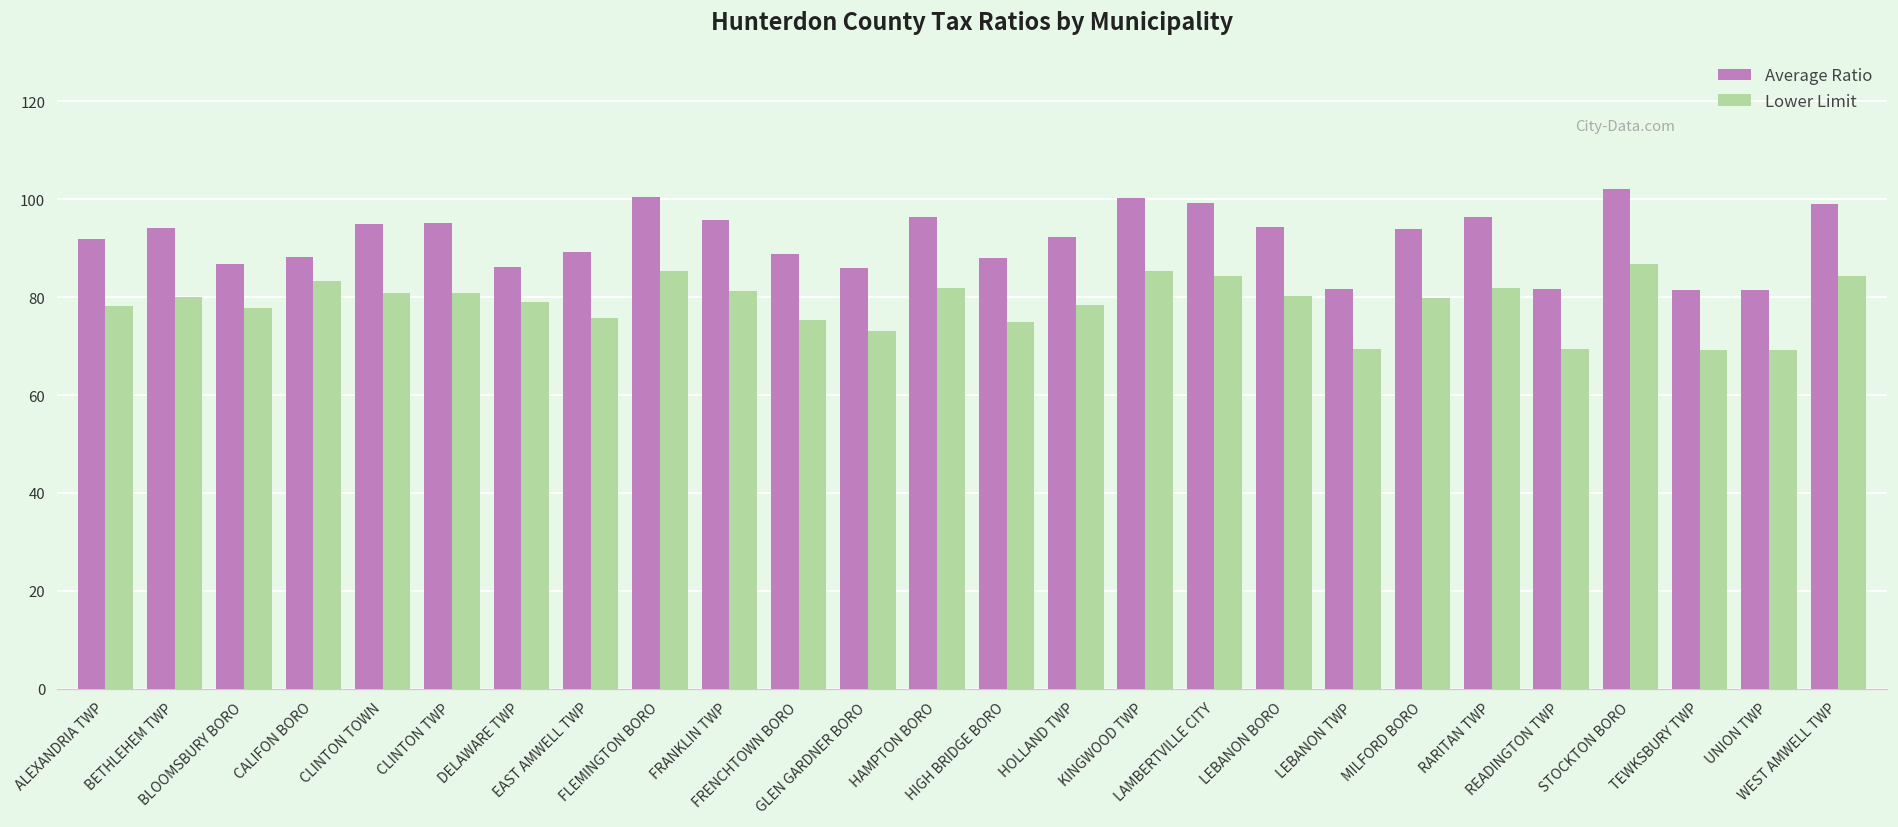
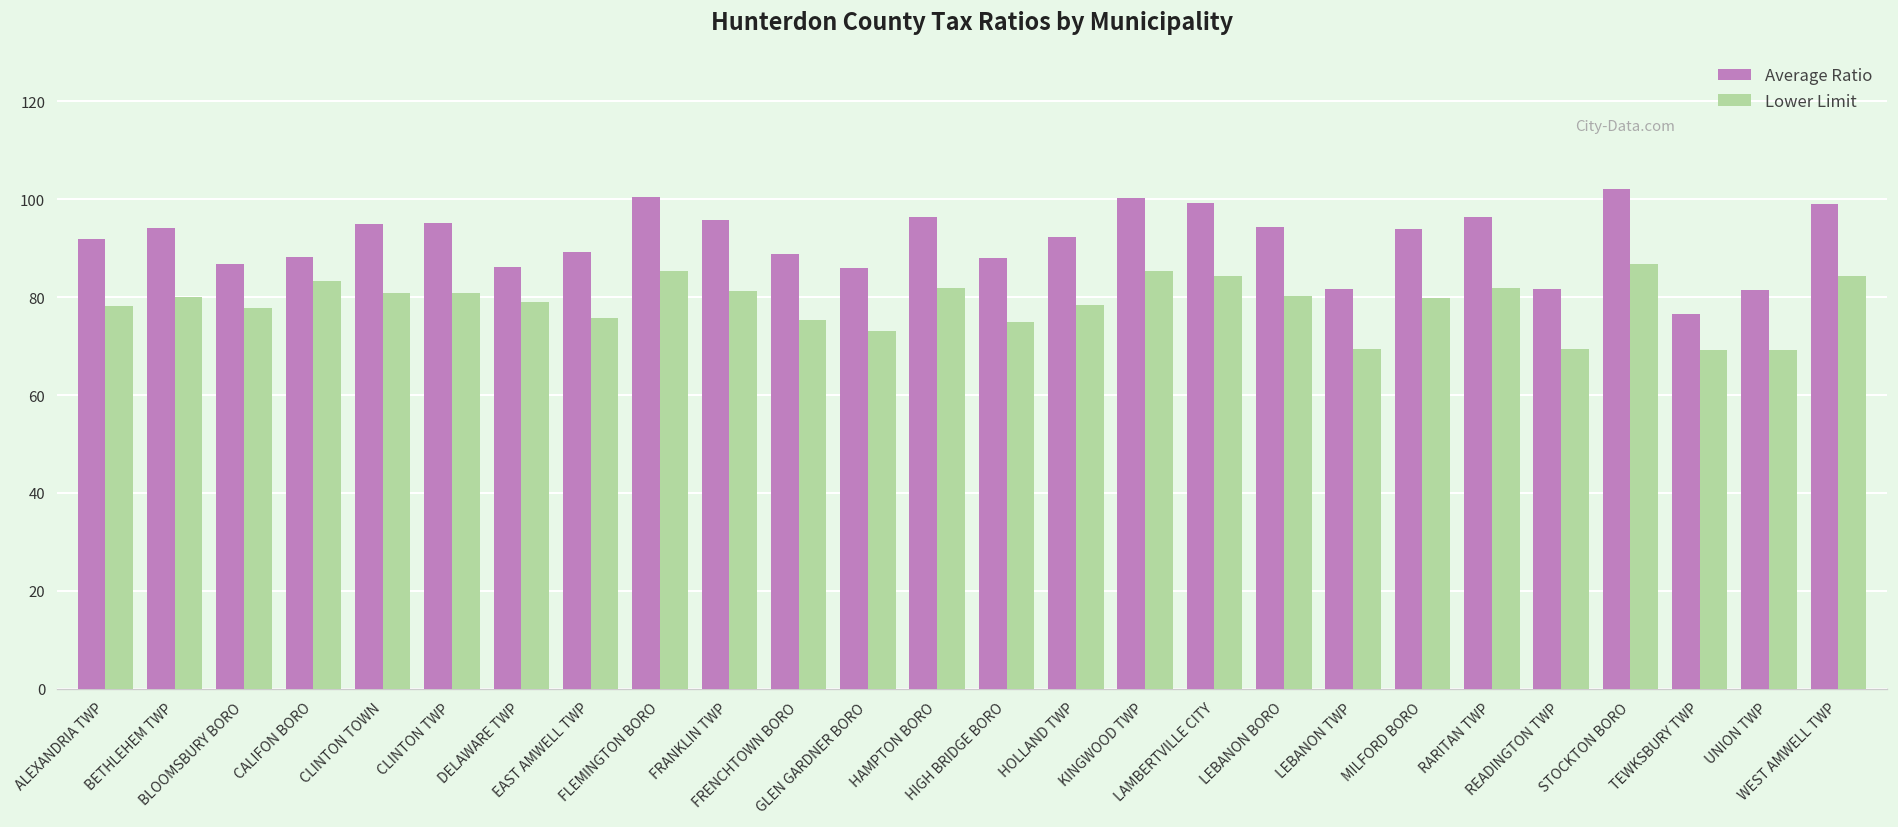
  {
    "Average Ratio": {
      "ALEXANDRIA TWP": 92,
      "BETHLEHEM TWP": 94,
      "BLOOMSBURY BORO": 87,
      "CALIFON BORO": 88,
      "CLINTON TOWN": 95,
      "CLINTON TWP": 95,
      "DELAWARE TWP": 86,
      "EAST AMWELL TWP": 89,
      "FLEMINGTON BORO": 100,
      "FRANKLIN TWP": 96,
      "FRENCHTOWN BORO": 89,
      "GLEN GARDNER BORO": 86,
      "HAMPTON BORO": 96,
      "HIGH BRIDGE BORO": 88,
      "HOLLAND TWP": 92,
      "KINGWOOD TWP": 100,
      "LAMBERTVILLE CITY": 99,
      "LEBANON BORO": 94,
      "LEBANON TWP": 82,
      "MILFORD BORO": 94,
      "RARITAN TWP": 96,
      "READINGTON TWP": 82,
      "STOCKTON BORO": 102,
-     "TEWKSBURY TWP": 81,
+     "TEWKSBURY TWP": 76,
      "UNION TWP": 81,
      "WEST AMWELL TWP": 99
    },
    "Lower Limit": {
      "ALEXANDRIA TWP": 78,
      "BETHLEHEM TWP": 80,
      "BLOOMSBURY BORO": 78,
      "CALIFON BORO": 83,
      "CLINTON TOWN": 81,
      "CLINTON TWP": 81,
      "DELAWARE TWP": 79,
      "EAST AMWELL TWP": 76,
      "FLEMINGTON BORO": 85,
      "FRANKLIN TWP": 81,
      "FRENCHTOWN BORO": 75,
      "GLEN GARDNER BORO": 73,
      "HAMPTON BORO": 82,
      "HIGH BRIDGE BORO": 75,
      "HOLLAND TWP": 78,
      "KINGWOOD TWP": 85,
      "LAMBERTVILLE CITY": 84,
      "LEBANON BORO": 80,
      "LEBANON TWP": 69,
      "MILFORD BORO": 80,
      "RARITAN TWP": 82,
      "READINGTON TWP": 69,
      "STOCKTON BORO": 87,
      "TEWKSBURY TWP": 69,
      "UNION TWP": 69,
      "WEST AMWELL TWP": 84
    }
  }
